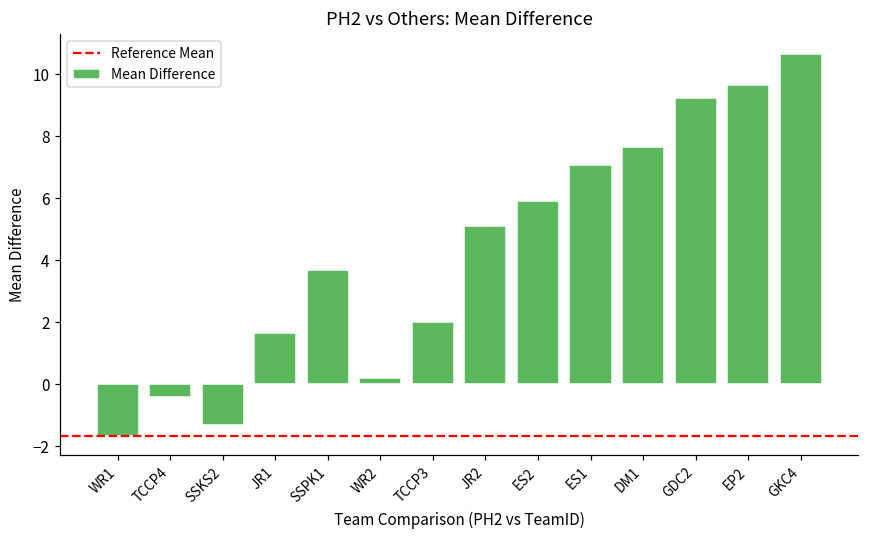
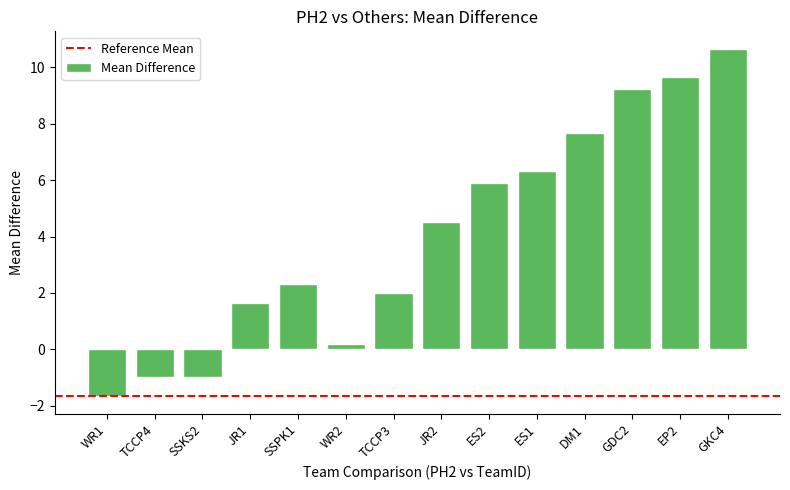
  {
    "WR1": -1.7,
-   "TCCP4": -0.4,
-   "SSKS2": -1.3,
+   "TCCP4": -1.0,
+   "SSKS2": -1.0,
    "JR1": 1.6,
-   "SSPK1": 3.7,
+   "SSPK1": 2.3,
    "WR2": 0.2,
    "TCCP3": 2.0,
-   "JR2": 5.1,
+   "JR2": 4.5,
    "ES2": 5.9,
-   "ES1": 7.1,
+   "ES1": 6.3,
    "DM1": 7.7,
    "GDC2": 9.2,
    "EP2": 9.7,
    "GKC4": 10.7
  }
